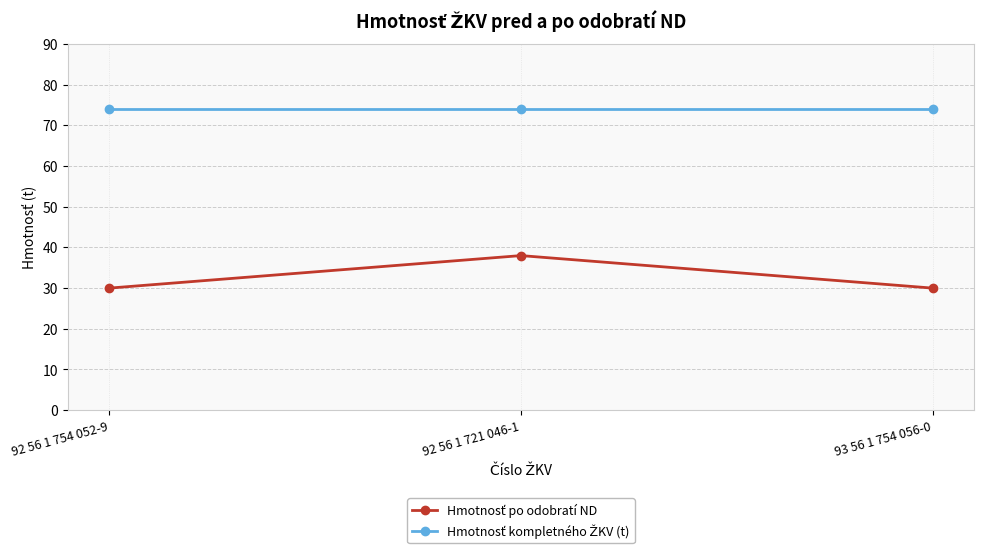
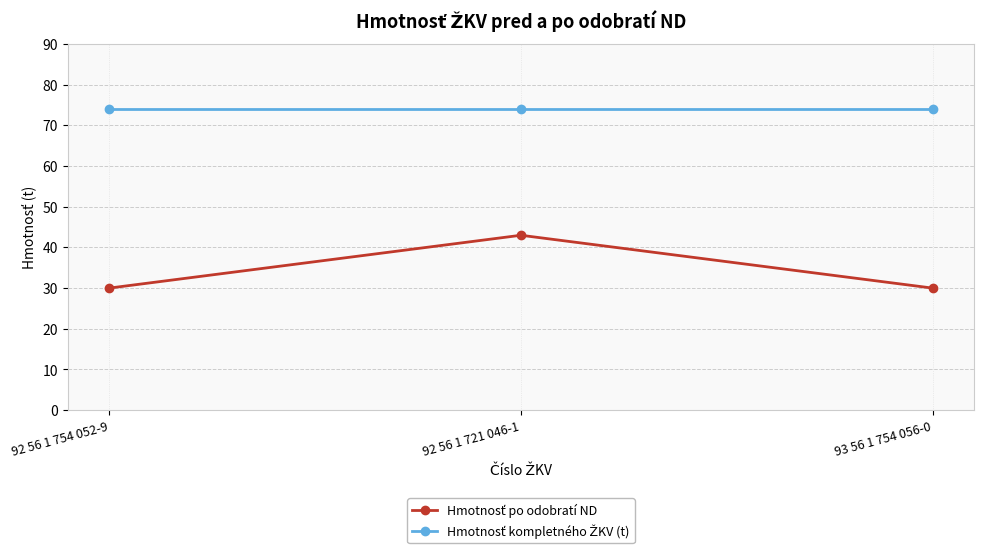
  {
    "Hmotnosť po odobratí ND": {
      "92 56 1 754 052-9": 30,
-     "92 56 1 721 046-1": 38,
+     "92 56 1 721 046-1": 43,
      "93 56 1 754 056-0": 30
    },
    "Hmotnosť kompletného ŽKV (t)": {
      "92 56 1 754 052-9": 74,
      "92 56 1 721 046-1": 74,
      "93 56 1 754 056-0": 74
    }
  }
